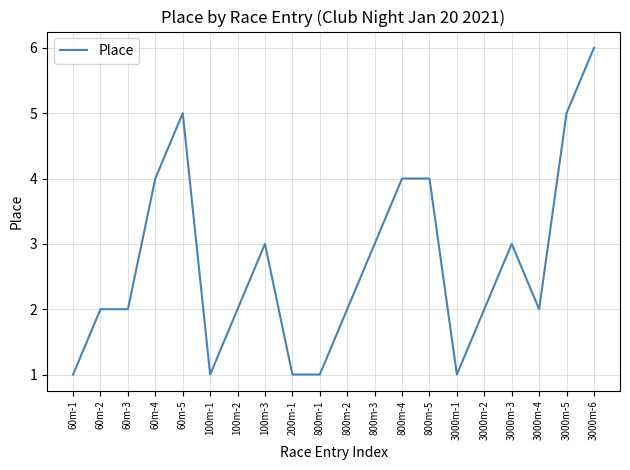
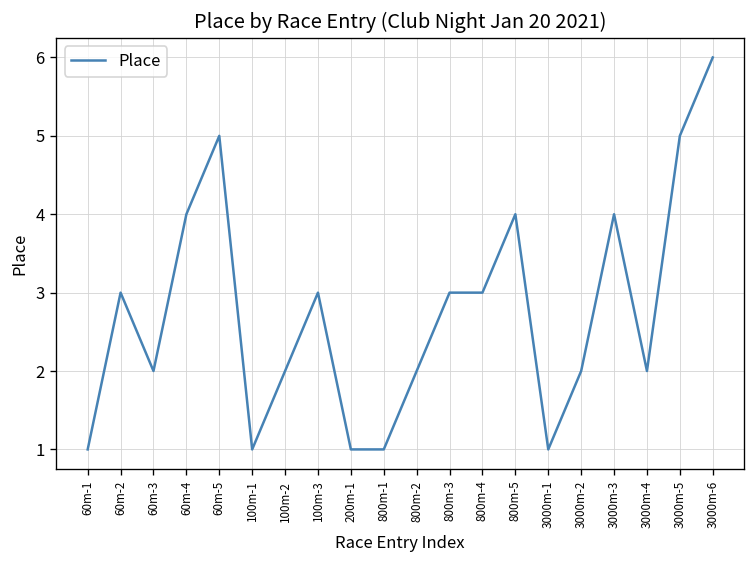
  {
    "60m-1": 1,
-   "60m-2": 2,
+   "60m-2": 3,
    "60m-3": 2,
    "60m-4": 4,
    "60m-5": 5,
    "100m-1": 1,
    "100m-2": 2,
    "100m-3": 3,
    "200m-1": 1,
    "800m-1": 1,
    "800m-2": 2,
    "800m-3": 3,
-   "800m-4": 4,
+   "800m-4": 3,
    "800m-5": 4,
    "3000m-1": 1,
    "3000m-2": 2,
-   "3000m-3": 3,
+   "3000m-3": 4,
    "3000m-4": 2,
    "3000m-5": 5,
    "3000m-6": 6
  }
